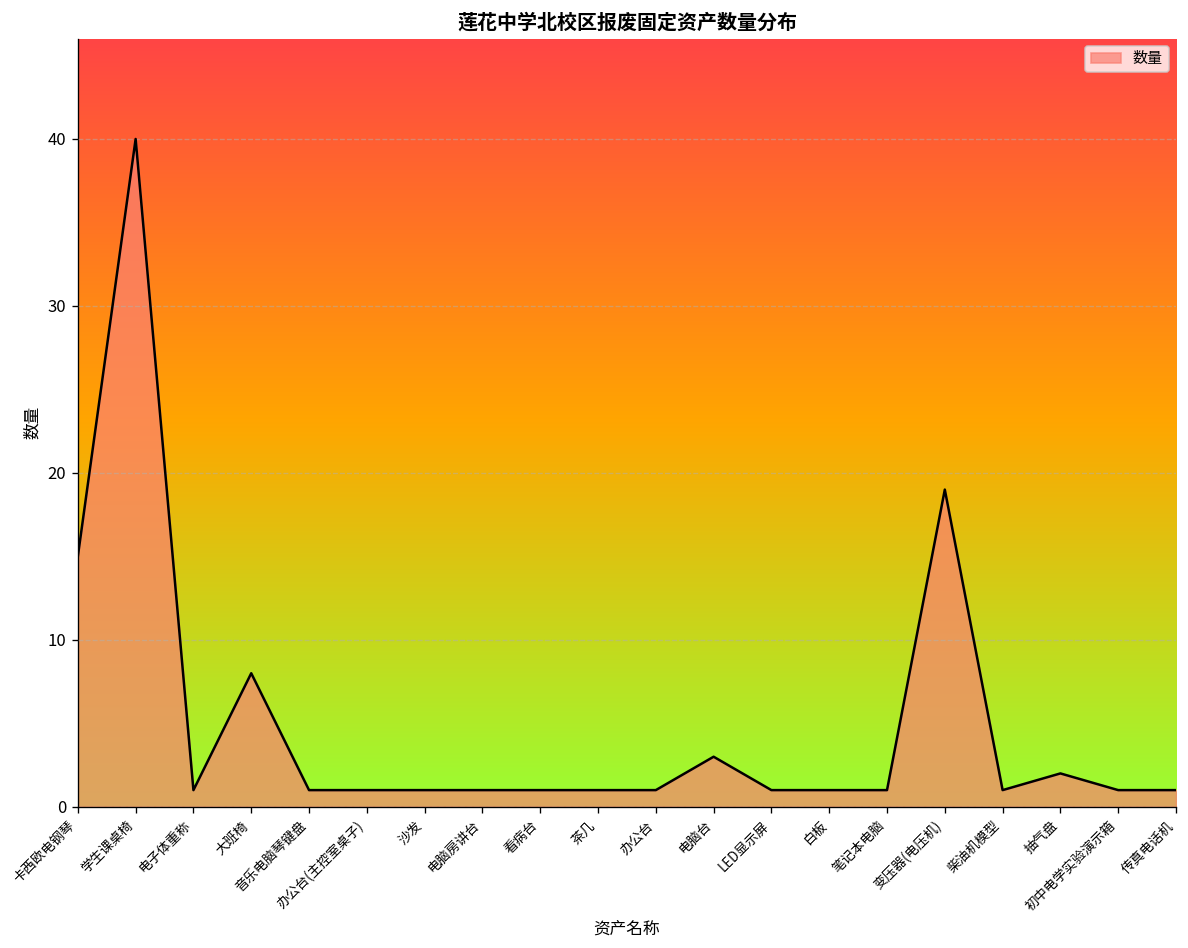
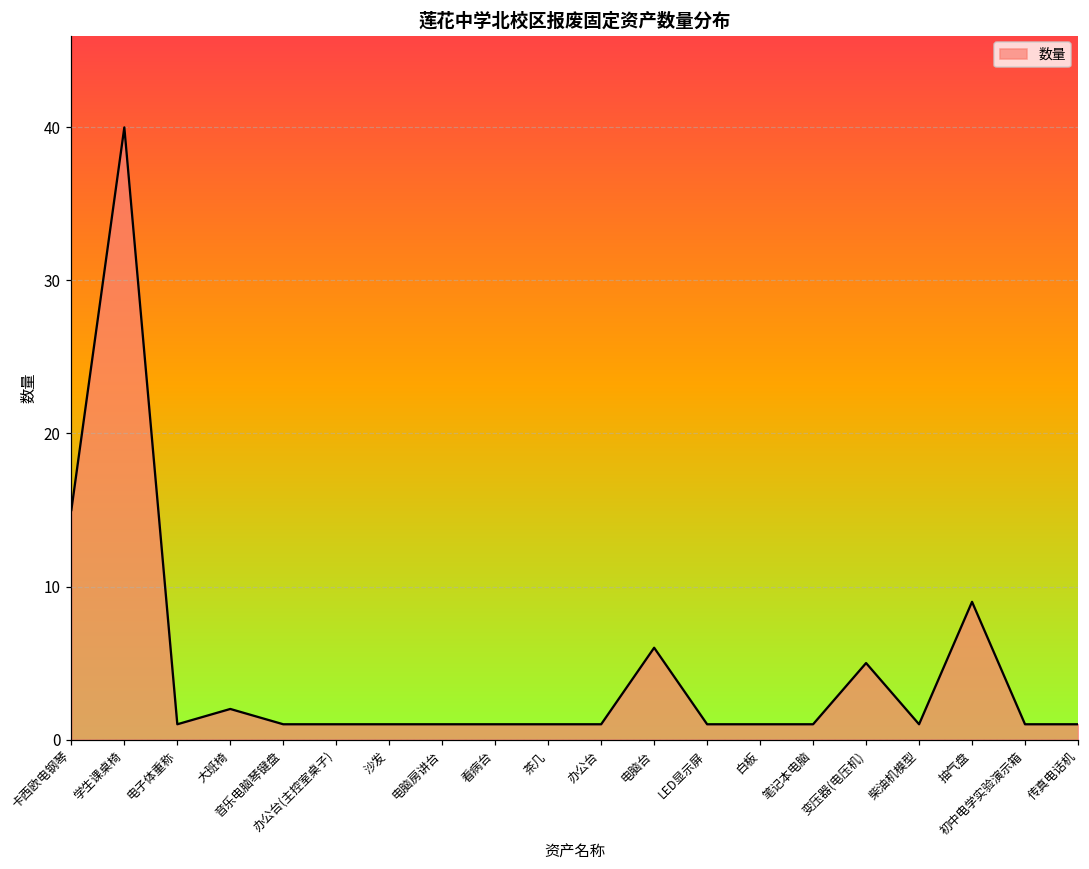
  {
    "卡西欧电钢琴": 15,
    "学生课桌椅": 40,
    "电子体重称": 1,
-   "大班椅": 8,
+   "大班椅": 2,
    "音乐电脑琴键盘": 1,
    "办公台(主控室桌子)": 1,
    "沙发": 1,
    "电脑房讲台": 1,
    "看病台": 1,
    "茶几": 1,
    "办公台": 1,
-   "电脑台": 3,
+   "电脑台": 6,
    "LED显示屏": 1,
    "白板": 1,
    "笔记本电脑": 1,
-   "变压器(电压机)": 19,
+   "变压器(电压机)": 5,
    "柴油机模型": 1,
-   "抽气盘": 2,
+   "抽气盘": 9,
    "初中电学实验演示箱": 1,
    "传真电话机": 1
  }
